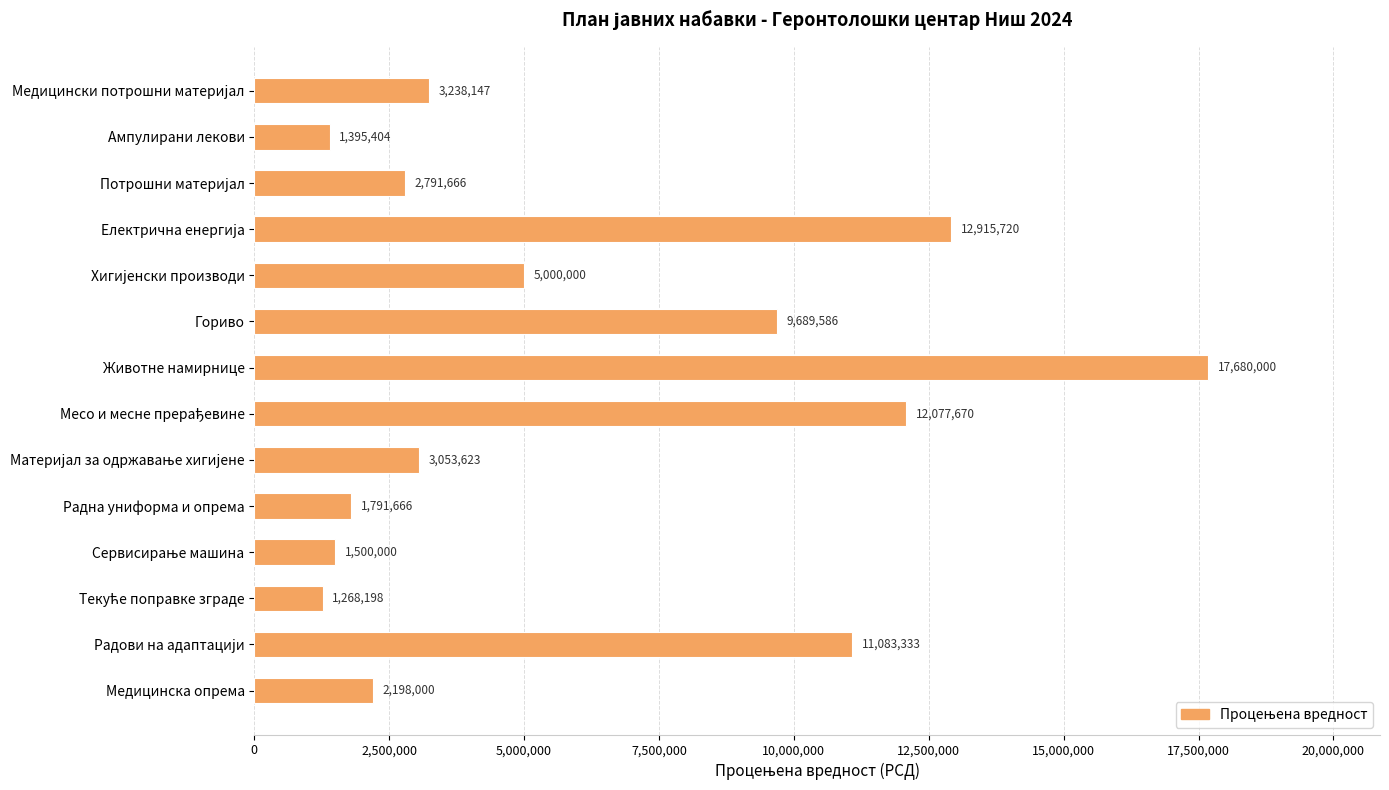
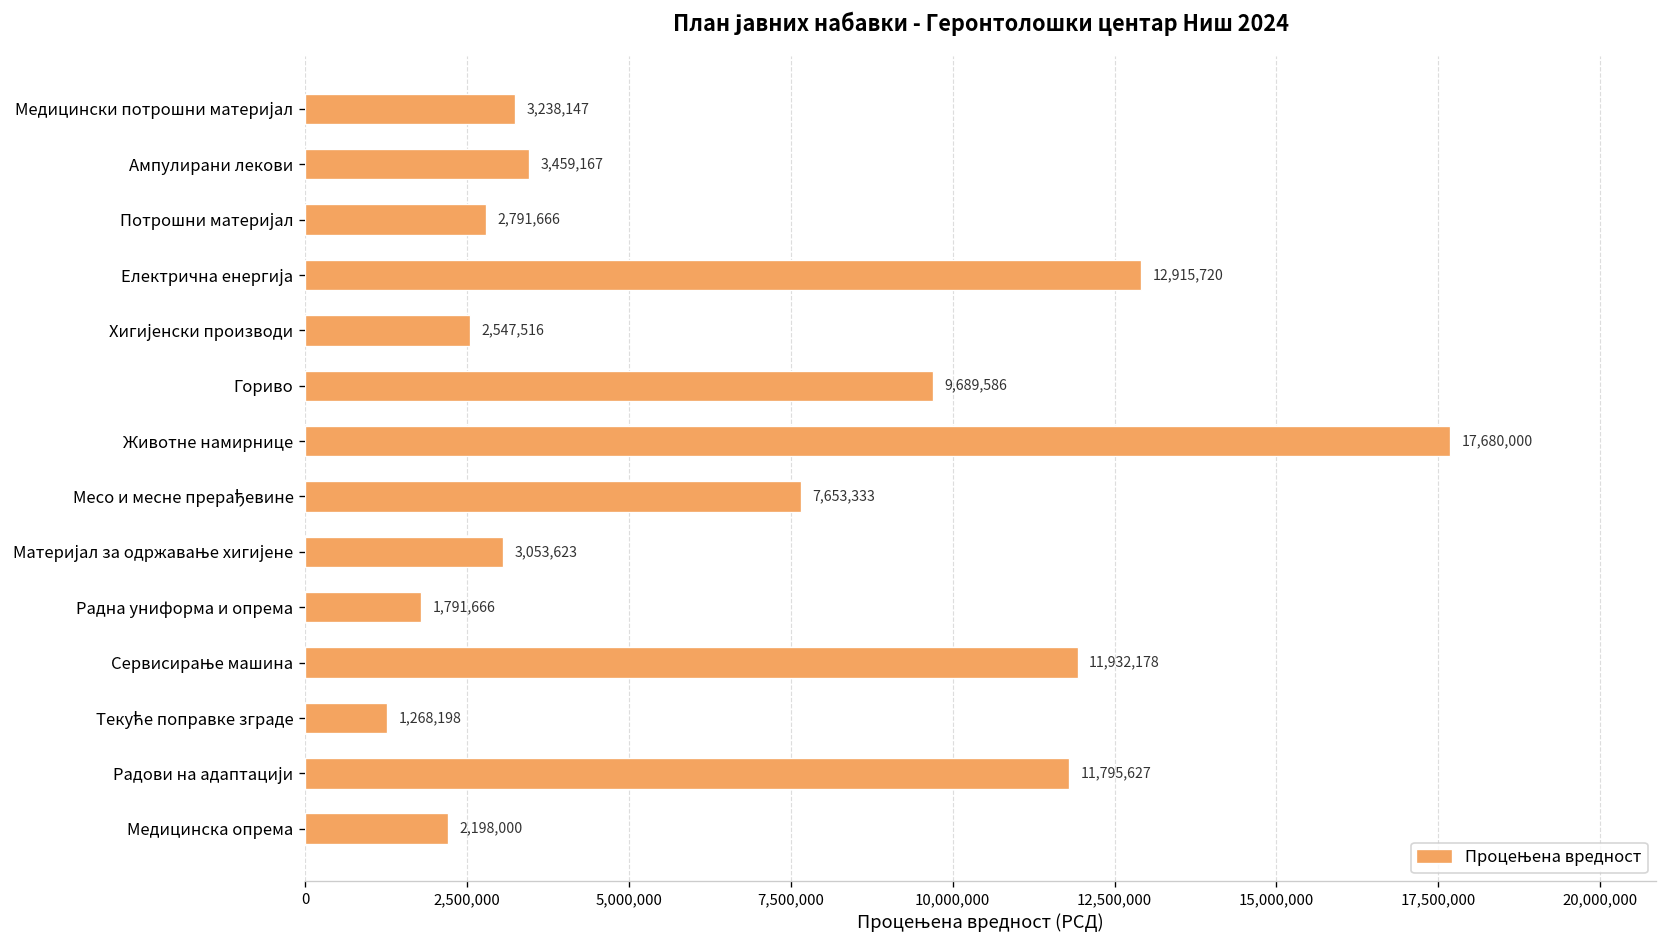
  {
    "Медицински потрошни материјал": "3,238,147",
-   "Ампулирани лекови": "1,395,404",
+   "Ампулирани лекови": "3,459,167",
    "Потрошни материјал": "2,791,666",
    "Електрична енергија": "12,915,720",
-   "Хигијенски производи": "5,000,000",
+   "Хигијенски производи": "2,547,516",
    "Гориво": "9,689,586",
    "Животне намирнице": "17,680,000",
-   "Месо и месне прерађевине": "12,077,670",
+   "Месо и месне прерађевине": "7,653,333",
    "Материјал за одржавање хигијене": "3,053,623",
    "Радна униформа и опрема": "1,791,666",
-   "Сервисирање машина": "1,500,000",
+   "Сервисирање машина": "11,932,178",
    "Текуће поправке зграде": "1,268,198",
-   "Радови на адаптацији": "11,083,333",
+   "Радови на адаптацији": "11,795,627",
    "Медицинска опрема": "2,198,000"
  }
